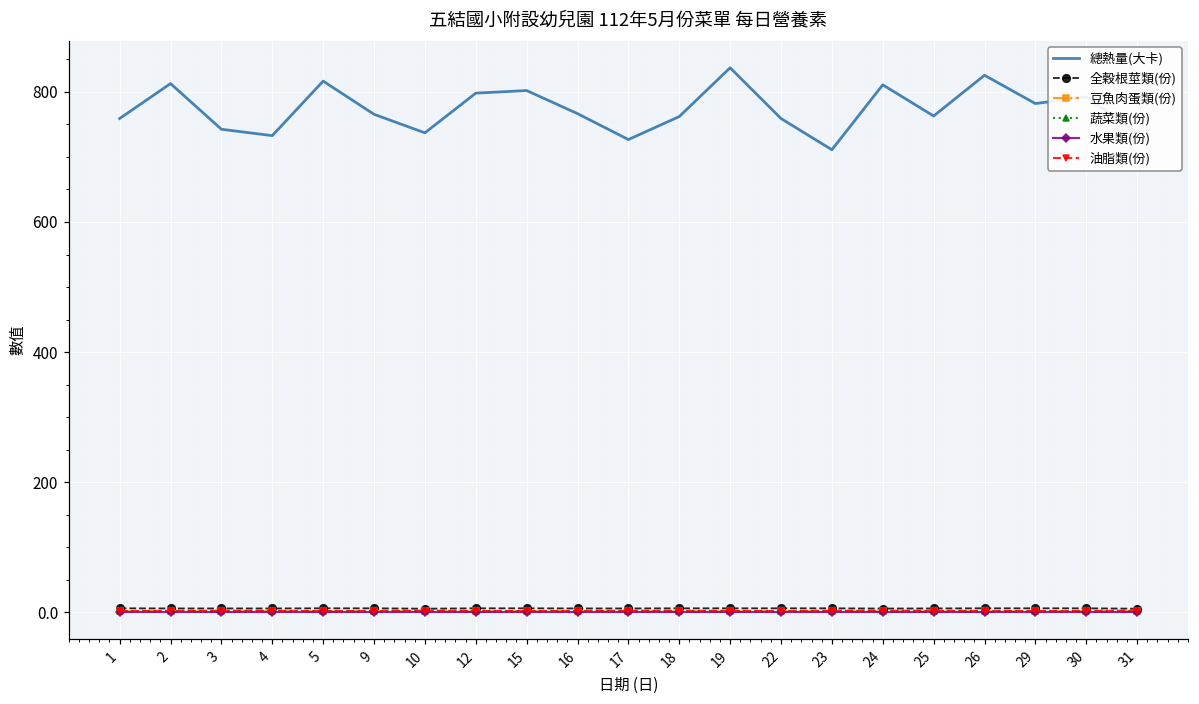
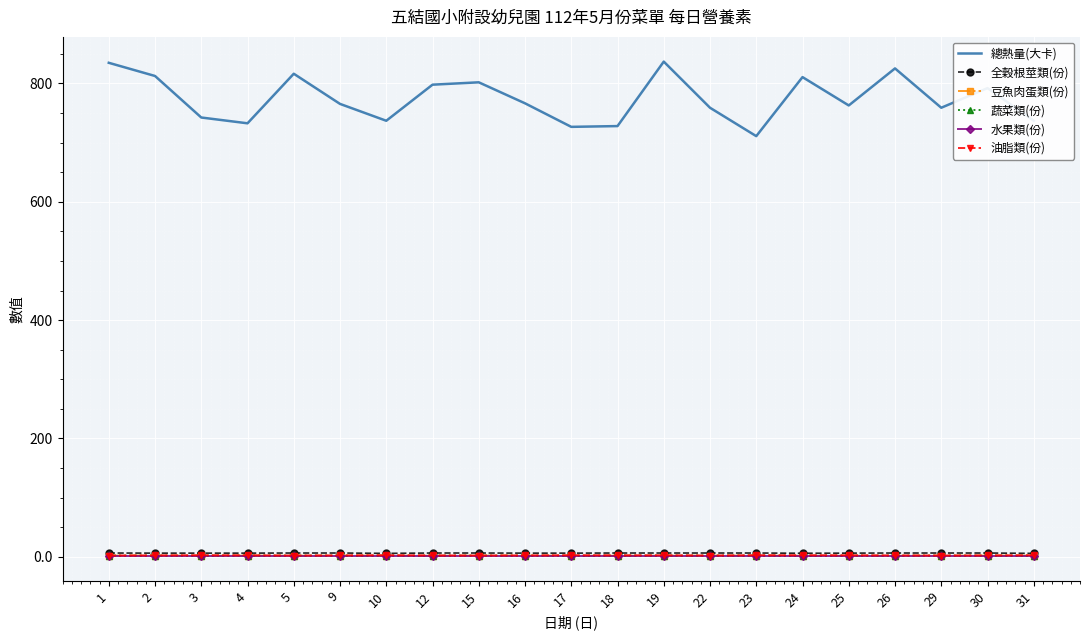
  {
    "總熱量(大卡)": {
-     "1": 760,
+     "1": 840,
      "2": 810,
      "3": 740,
      "4": 730,
      "5": 820,
      "9": 770,
      "10": 740,
      "12": 800,
      "15": 800,
      "16": 770,
      "17": 730,
-     "18": 760,
+     "18": 730,
      "19": 840,
      "22": 760,
      "23": 710,
      "24": 810,
      "25": 760,
      "26": 830,
-     "29": 780
+     "29": 760
    }
  }
